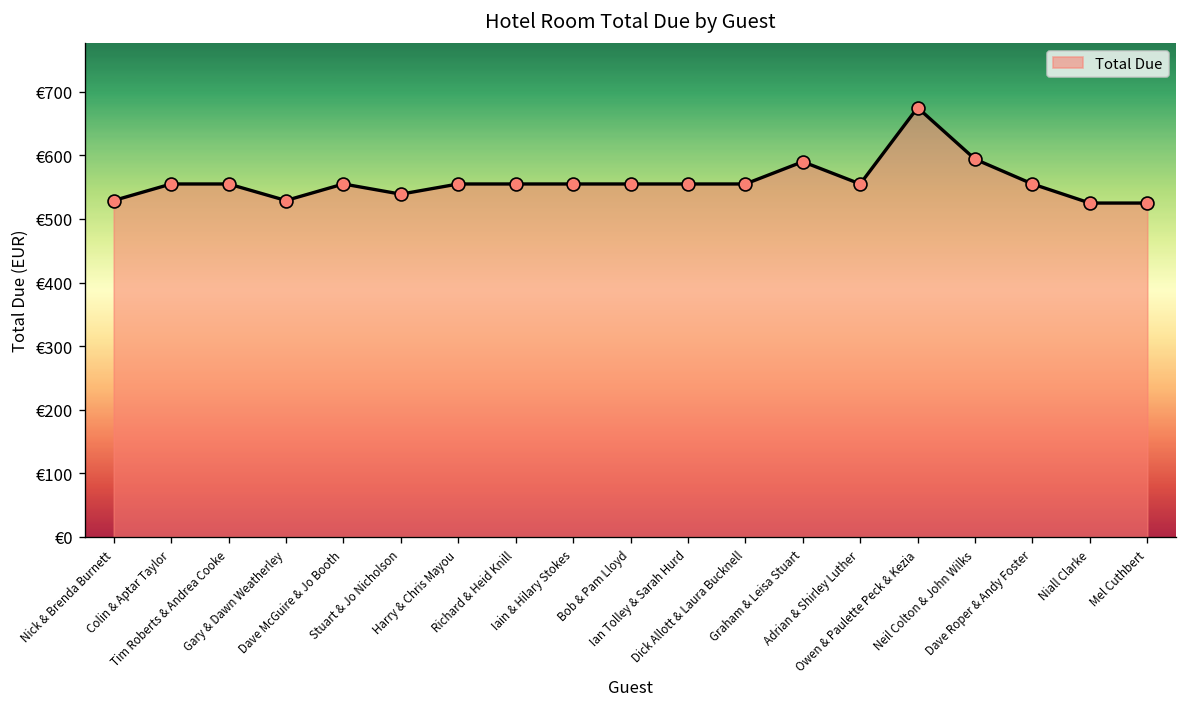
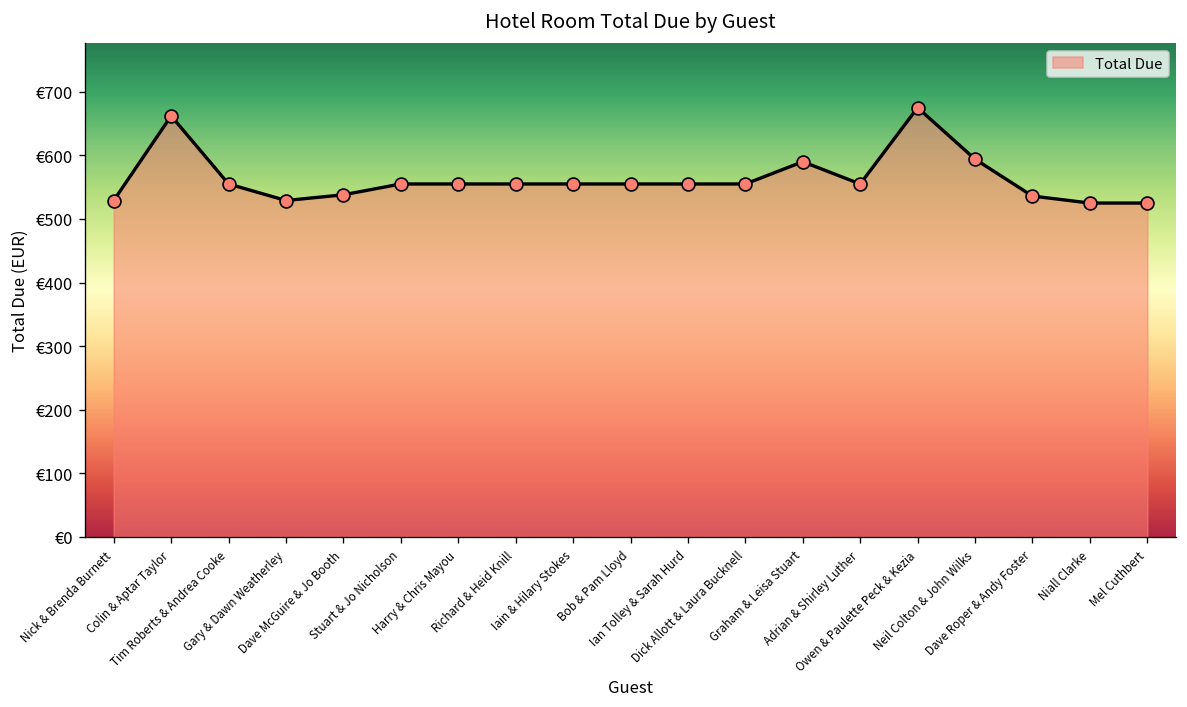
  {
    "Nick & Brenda Burnett": "€530",
-   "Colin & Aptar Taylor": "€560",
+   "Colin & Aptar Taylor": "€660",
    "Tim Roberts & Andrea Cooke": "€560",
    "Gary & Dawn Weatherley": "€530",
-   "Dave McGuire & Jo Booth": "€560",
-   "Stuart & Jo Nicholson": "€540",
+   "Dave McGuire & Jo Booth": "€540",
+   "Stuart & Jo Nicholson": "€560",
    "Harry & Chris Mayou": "€560",
    "Richard & Heid Knill": "€560",
    "Iain & Hilary Stokes": "€560",
    "Bob & Pam Lloyd": "€560",
    "Ian Tolley & Sarah Hurd": "€560",
    "Dick Allott & Laura Bucknell": "€560",
    "Graham & Leisa Stuart": "€590",
    "Adrian & Shirley Luther": "€560",
    "Owen & Paulette Peck & Kezia": "€680",
    "Neil Colton & John Wilks": "€590",
-   "Dave Roper & Andy Foster": "€560",
+   "Dave Roper & Andy Foster": "€540",
    "Niall Clarke": "€530",
    "Mel Cuthbert": "€530"
  }
